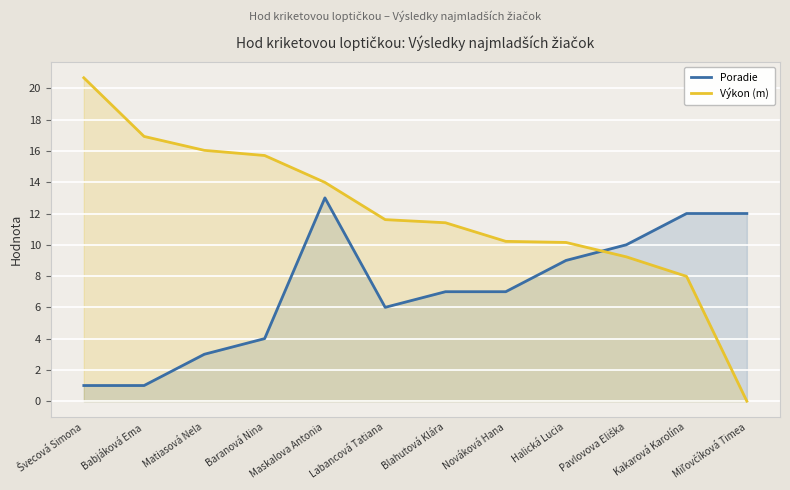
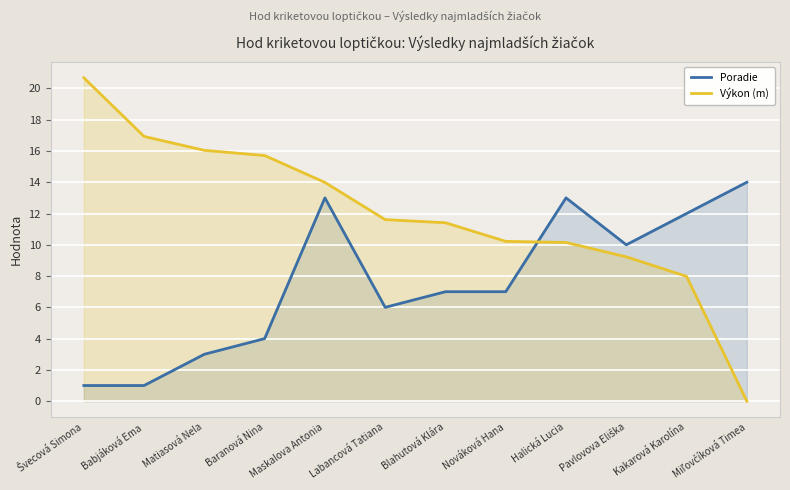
  {
    "Poradie": {
      "Švecová Simona": 1,
      "Babjáková Ema": 1,
      "Matiasová Nela": 3,
      "Baranová Nina": 4,
      "Maskalova Antonia": 13,
      "Labancová Tatiana": 6,
      "Blahutová Klára": 7,
      "Nováková Hana": 7,
-     "Halická Lucia": 9,
+     "Halická Lucia": 13,
      "Pavlovova Eliška": 10,
      "Kakarová Karolína": 12,
-     "Miľovčíková Timea": 12
+     "Miľovčíková Timea": 14
    },
    "Výkon (m)": {
      "Švecová Simona": 20.7,
      "Babjáková Ema": 17,
      "Matiasová Nela": 16,
      "Baranová Nina": 15.7,
      "Maskalova Antonia": 14,
      "Labancová Tatiana": 11.6,
      "Blahutová Klára": 11.4,
      "Nováková Hana": 10.2,
      "Halická Lucia": 10,
      "Pavlovova Eliška": 9.2,
      "Kakarová Karolína": 8,
      "Miľovčíková Timea": 0
    }
  }
